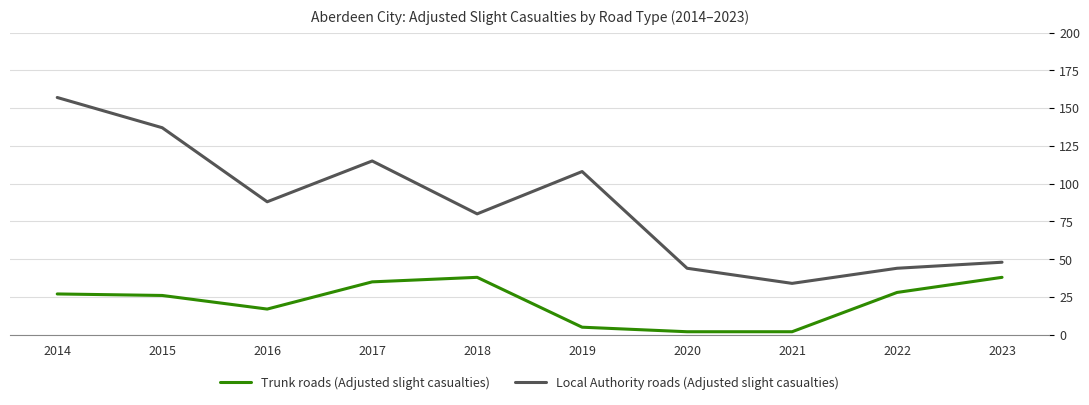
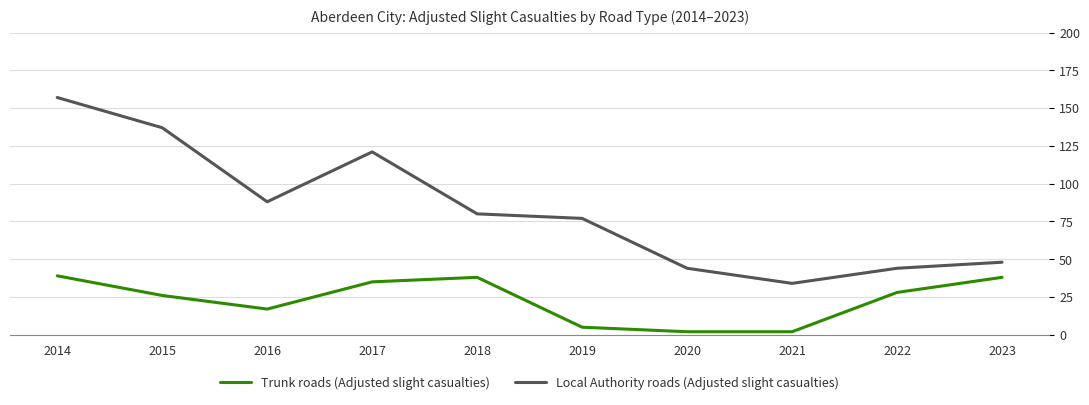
  {
    "Trunk roads (Adjusted slight casualties)": {
-     "2014": 27,
+     "2014": 39,
      "2015": 26,
      "2016": 17,
      "2017": 35,
      "2018": 38,
      "2019": 5,
      "2020": 2,
      "2021": 2,
      "2022": 28,
      "2023": 38
    },
    "Local Authority roads (Adjusted slight casualties)": {
      "2014": 157,
      "2015": 137,
      "2016": 88,
-     "2017": 115,
+     "2017": 121,
      "2018": 80,
-     "2019": 108,
+     "2019": 77,
      "2020": 44,
      "2021": 34,
      "2022": 44,
      "2023": 48
    }
  }
